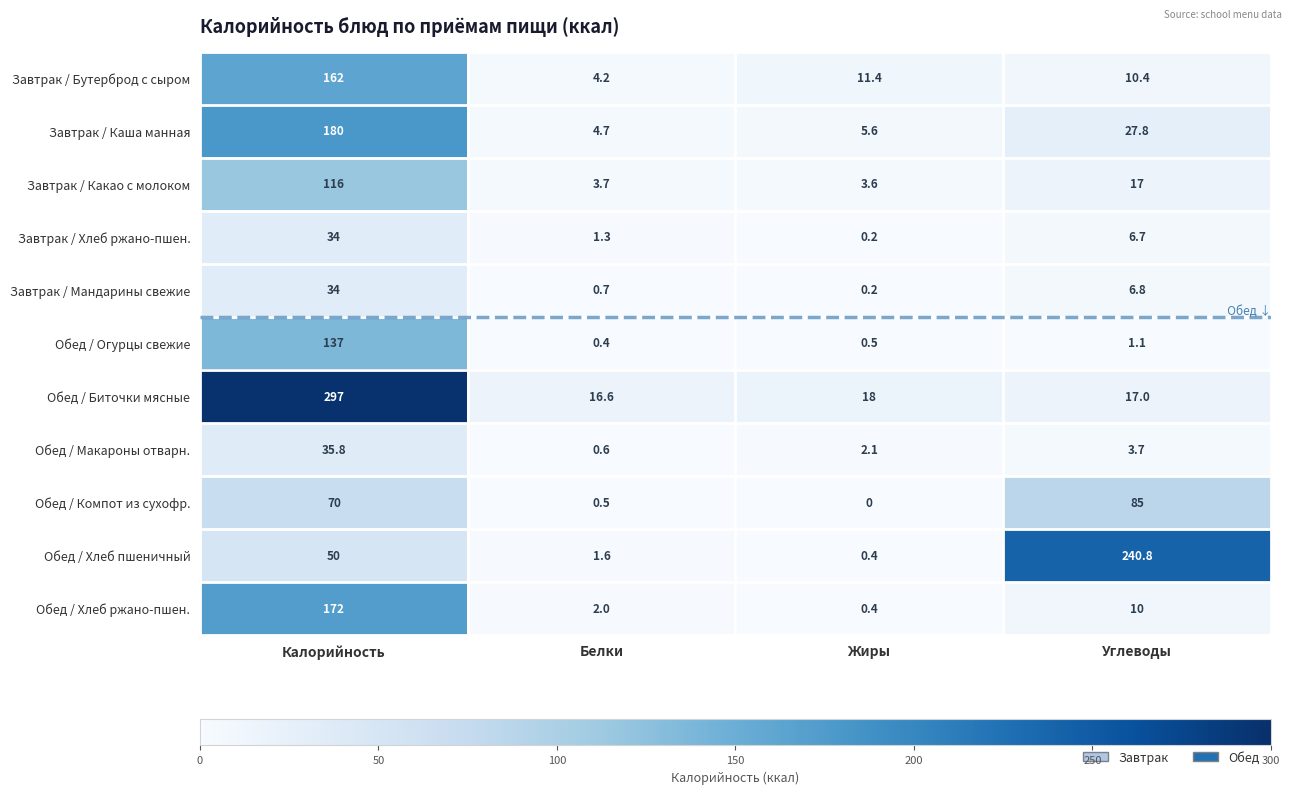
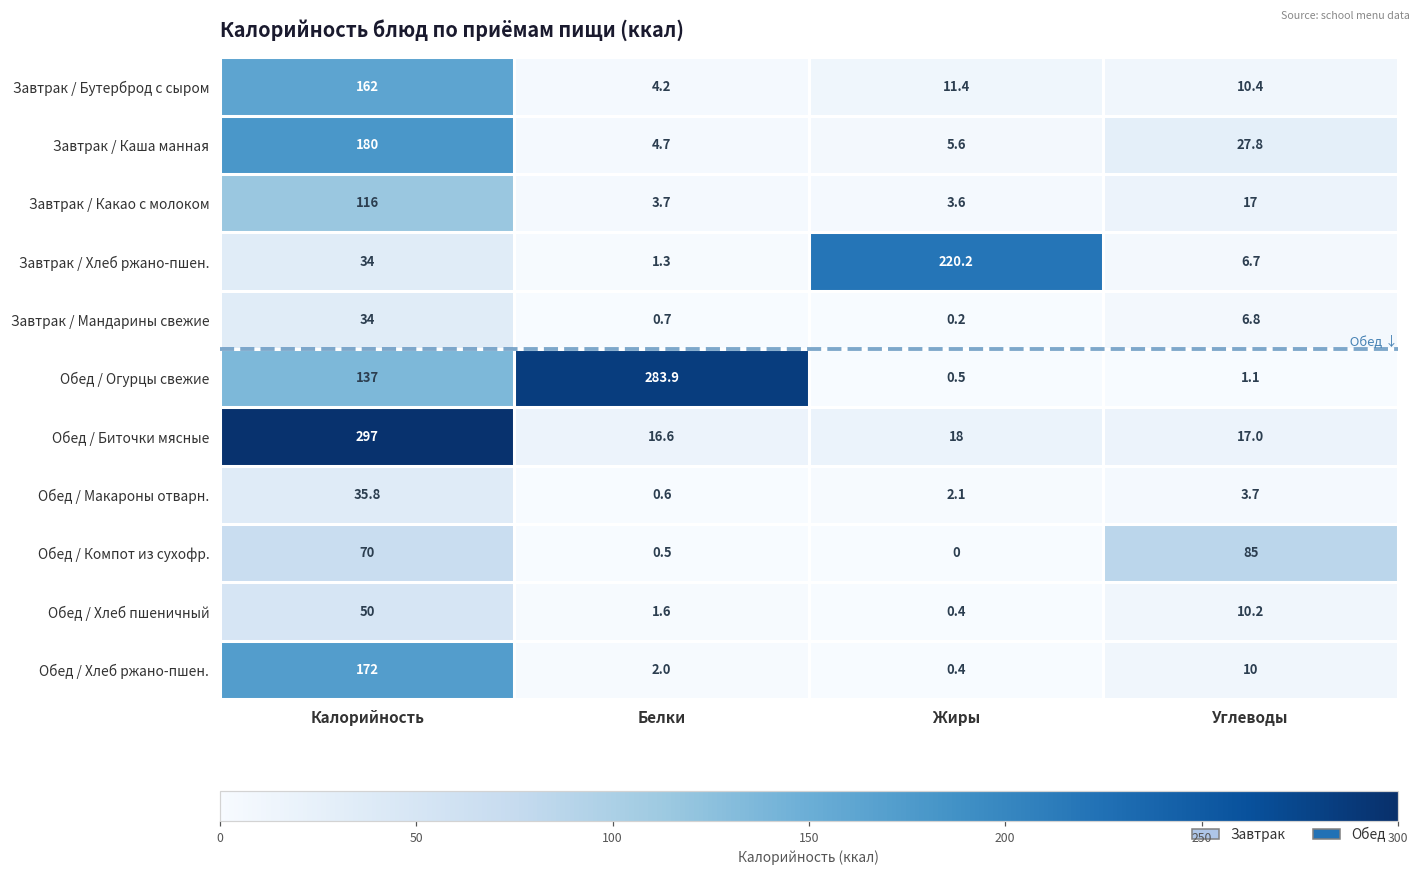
  {
    "Завтрак / Бутерброд с сыром": {
      "Калорийность": 162,
      "Белки": 4.2,
      "Жиры": 11.4,
      "Углеводы": 10.4
    },
    "Завтрак / Каша манная": {
      "Калорийность": 180,
      "Белки": 4.7,
      "Жиры": 5.6,
      "Углеводы": 27.8
    },
    "Завтрак / Какао с молоком": {
      "Калорийность": 116,
      "Белки": 3.7,
      "Жиры": 3.6,
      "Углеводы": 17
    },
    "Завтрак / Хлеб ржано-пшен.": {
      "Калорийность": 34,
      "Белки": 1.3,
-     "Жиры": 0.2,
+     "Жиры": 220.2,
      "Углеводы": 6.7
    },
    "Завтрак / Мандарины свежие": {
      "Калорийность": 34,
      "Белки": 0.7,
      "Жиры": 0.2
    },
    "Обед / Огурцы свежие": {
      "Калорийность": 137,
-     "Белки": 0.4,
+     "Белки": 283.9,
      "Жиры": 0.5,
      "Углеводы": 1.1
    },
    "Обед / Биточки мясные": {
      "Калорийность": 297,
      "Белки": 16.6,
      "Жиры": 18,
      "Углеводы": 17.0
    },
    "Обед / Макароны отварн.": {
      "Калорийность": 35.8,
      "Белки": 0.6,
      "Жиры": 2.1,
      "Углеводы": 3.7
    },
    "Обед / Компот из сухофр.": {
      "Калорийность": 70,
      "Белки": 0.5,
      "Жиры": 0,
      "Углеводы": 85
    },
    "Обед / Хлеб пшеничный": {
      "Калорийность": 50,
      "Белки": 1.6,
      "Жиры": 0.4,
-     "Углеводы": 240.8
+     "Углеводы": 10.2
    },
    "Обед / Хлеб ржано-пшен.": {
      "Калорийность": 172,
      "Белки": 2.0,
      "Жиры": 0.4,
      "Углеводы": 10
    }
  }
